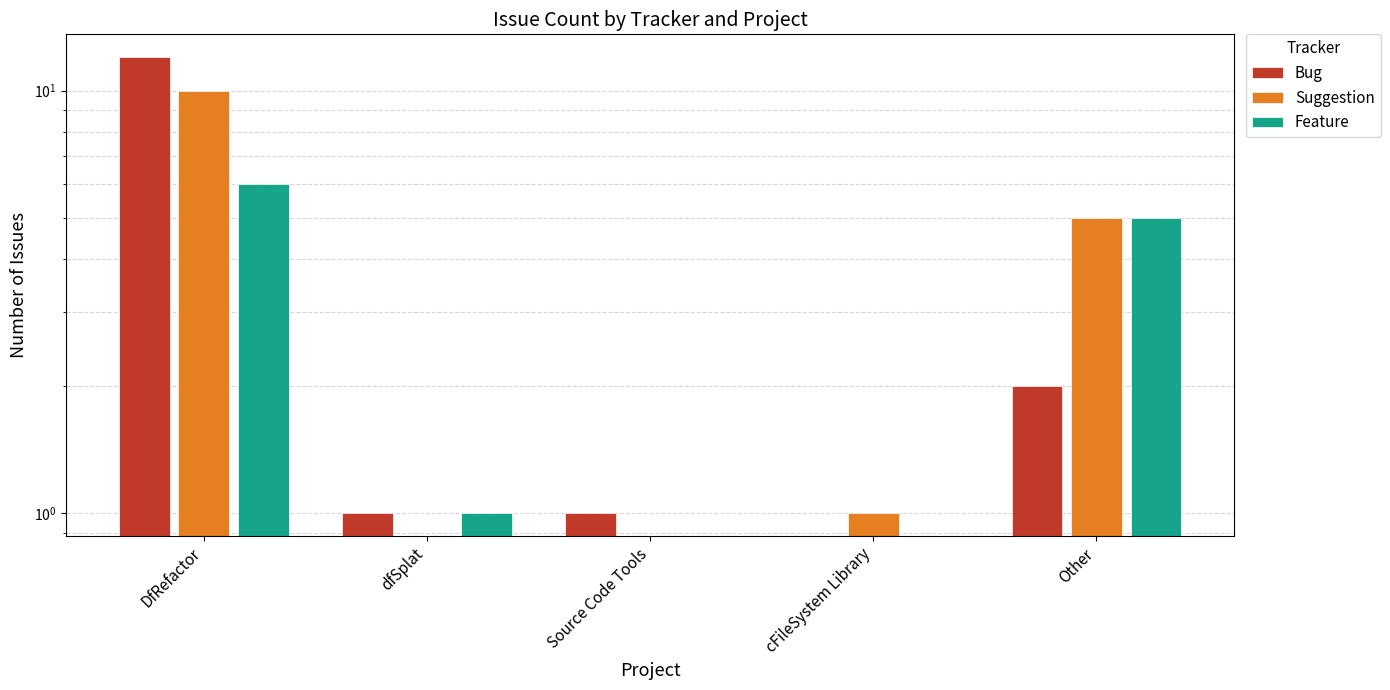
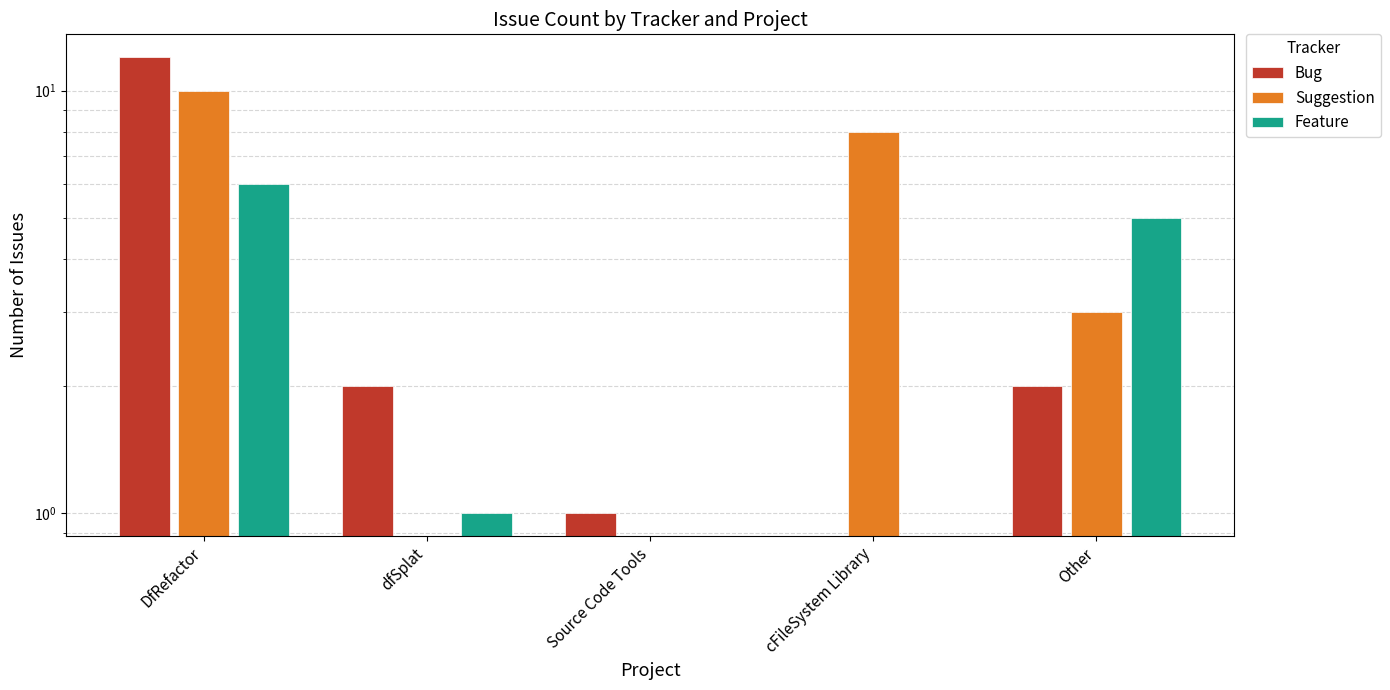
  {
    "Bug": {
      "DfRefactor": 12,
-     "dfSplat": 1,
+     "dfSplat": 2,
      "Source Code Tools": 1,
      "Other": 2
    },
    "Suggestion": {
      "DfRefactor": 10,
-     "cFileSystem Library": 1,
-     "Other": 5
+     "cFileSystem Library": 8,
+     "Other": 3
    },
    "Feature": {
      "DfRefactor": 6,
      "dfSplat": 1,
      "Other": 5
    }
  }
